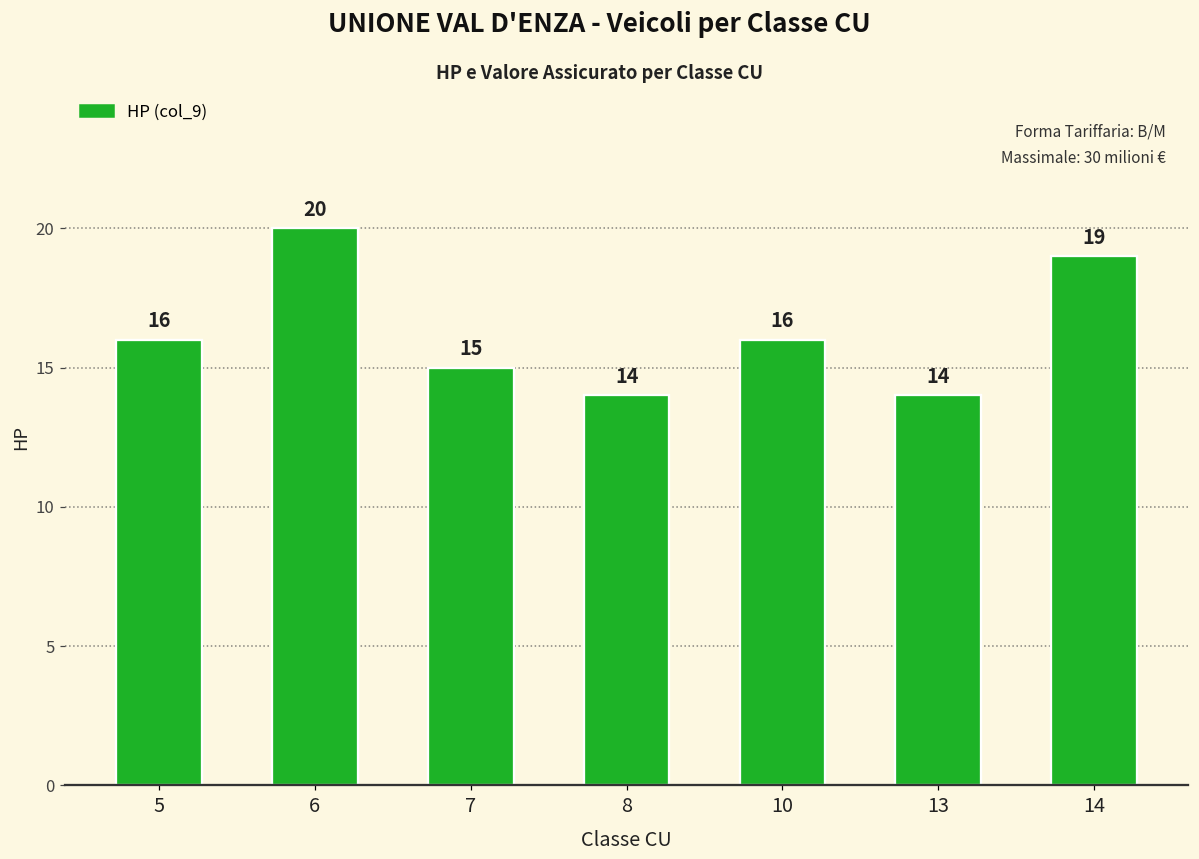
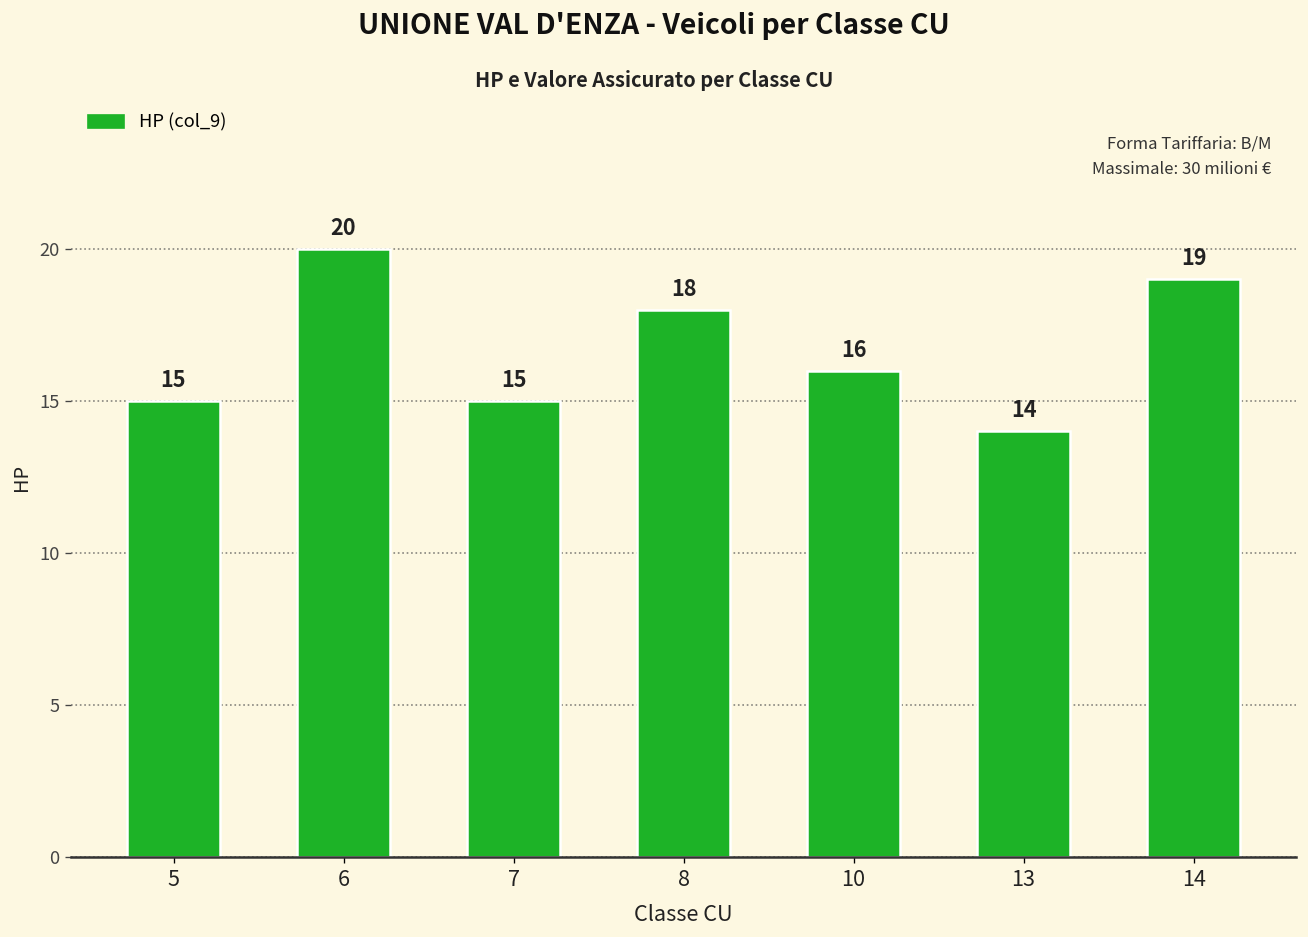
  {
-   "5": 16,
+   "5": 15,
    "6": 20,
    "7": 15,
-   "8": 14,
+   "8": 18,
    "10": 16,
    "13": 14,
    "14": 19
  }
